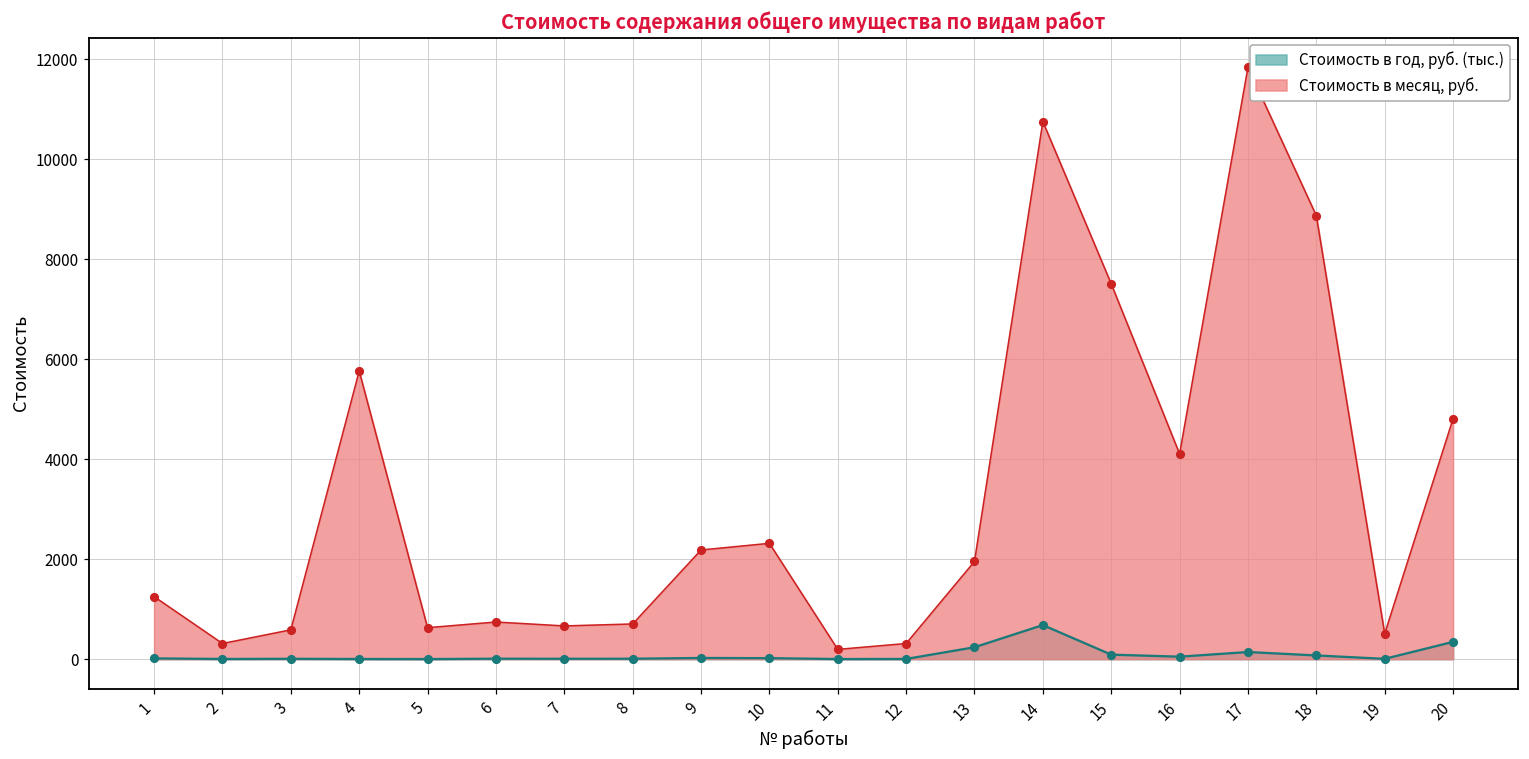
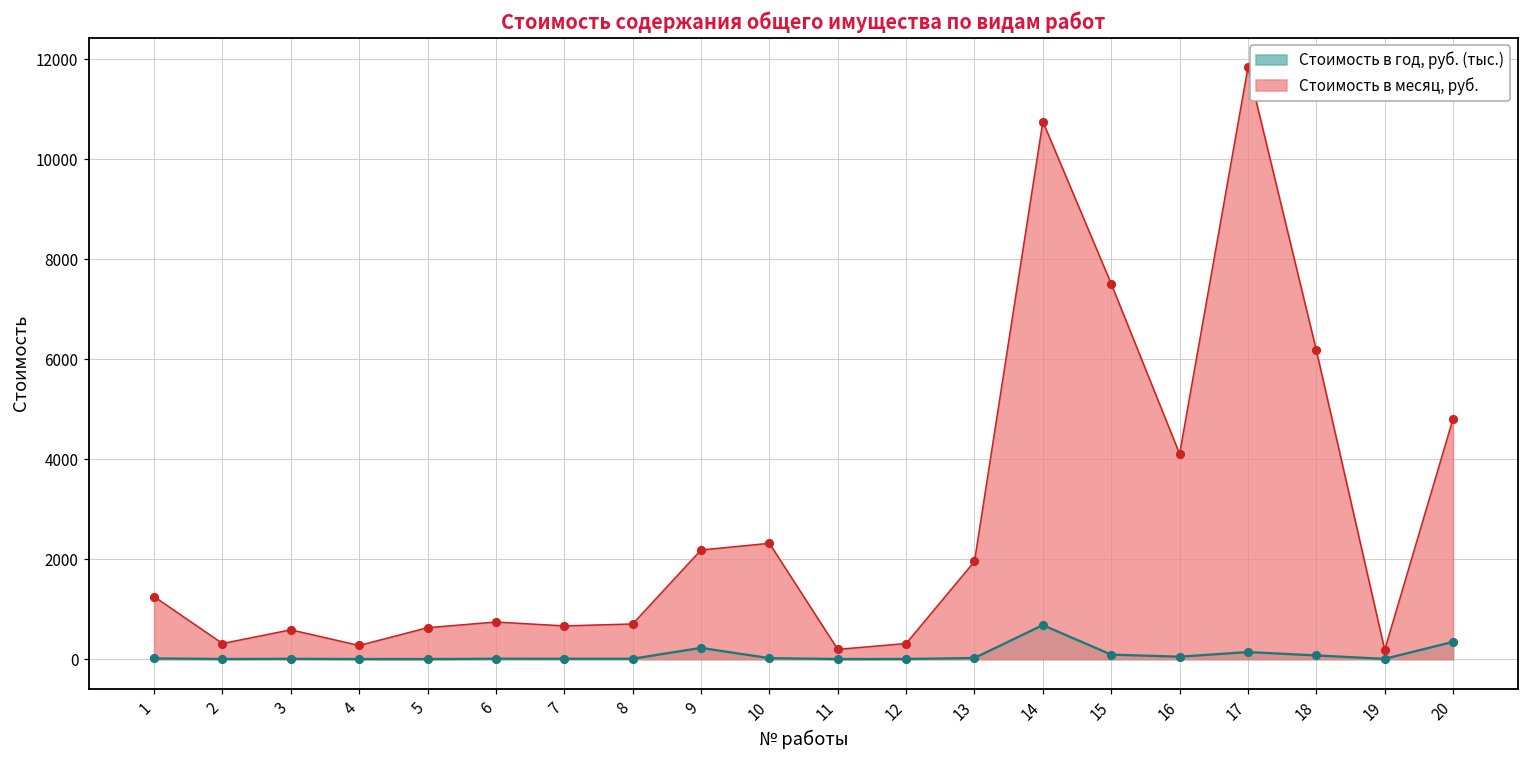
  {
    "Стоимость в год, руб. (тыс.)": {
      "1": 0,
      "2": 0,
      "3": 0,
      "4": 0,
      "5": 0,
      "6": 0,
      "7": 0,
      "8": 0,
-     "9": 0,
+     "9": 200,
      "10": 0,
      "11": 0,
      "12": 0,
-     "13": 200,
+     "13": 0,
      "14": 700,
      "15": 100,
      "16": 0,
      "17": 100,
      "18": 100,
      "19": 0,
      "20": 300
    },
    "Стоимость в месяц, руб.": {
      "1": 1300,
      "2": 300,
      "3": 600,
-     "4": 5800,
+     "4": 300,
      "5": 600,
      "6": 700,
      "7": 700,
      "8": 700,
      "9": 2200,
      "10": 2300,
      "11": 200,
      "12": 300,
      "13": 2000,
      "14": 10800,
      "15": 7500,
      "16": 4100,
      "17": 11800,
-     "18": 8900,
-     "19": 500,
+     "18": 6200,
+     "19": 200,
      "20": 4800
    }
  }
